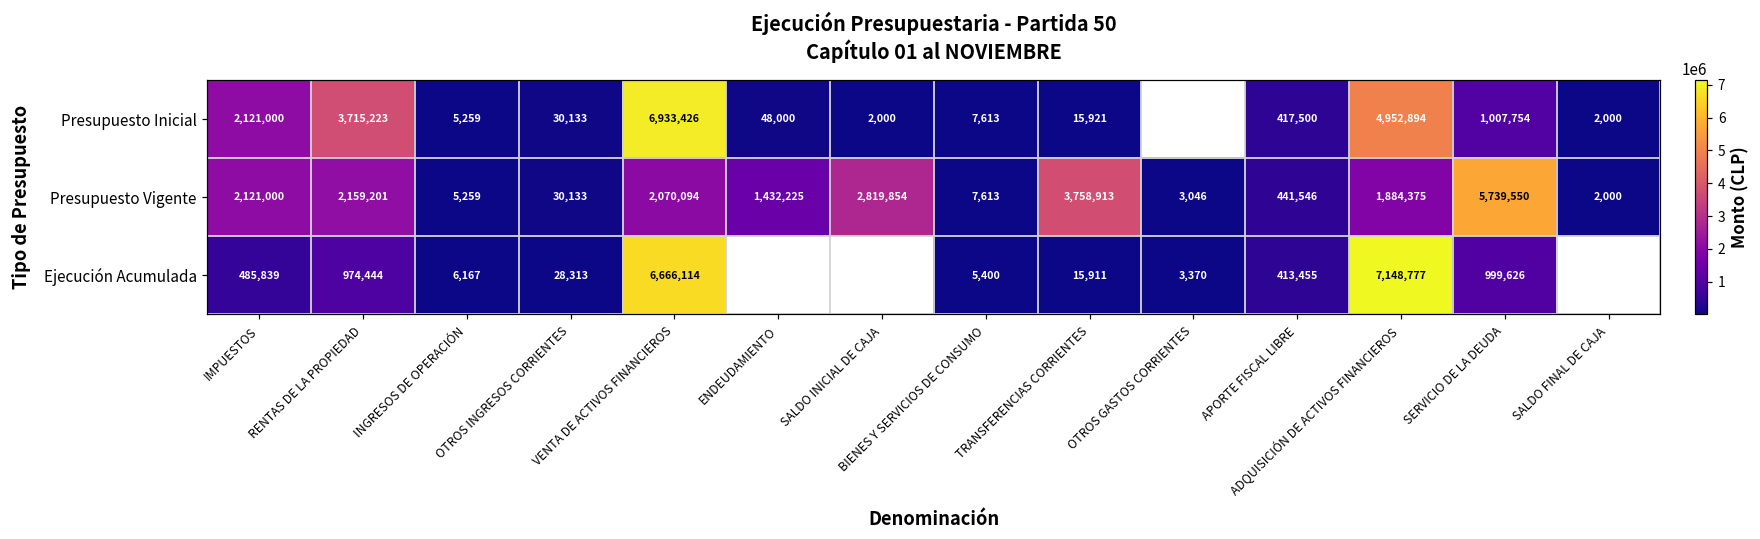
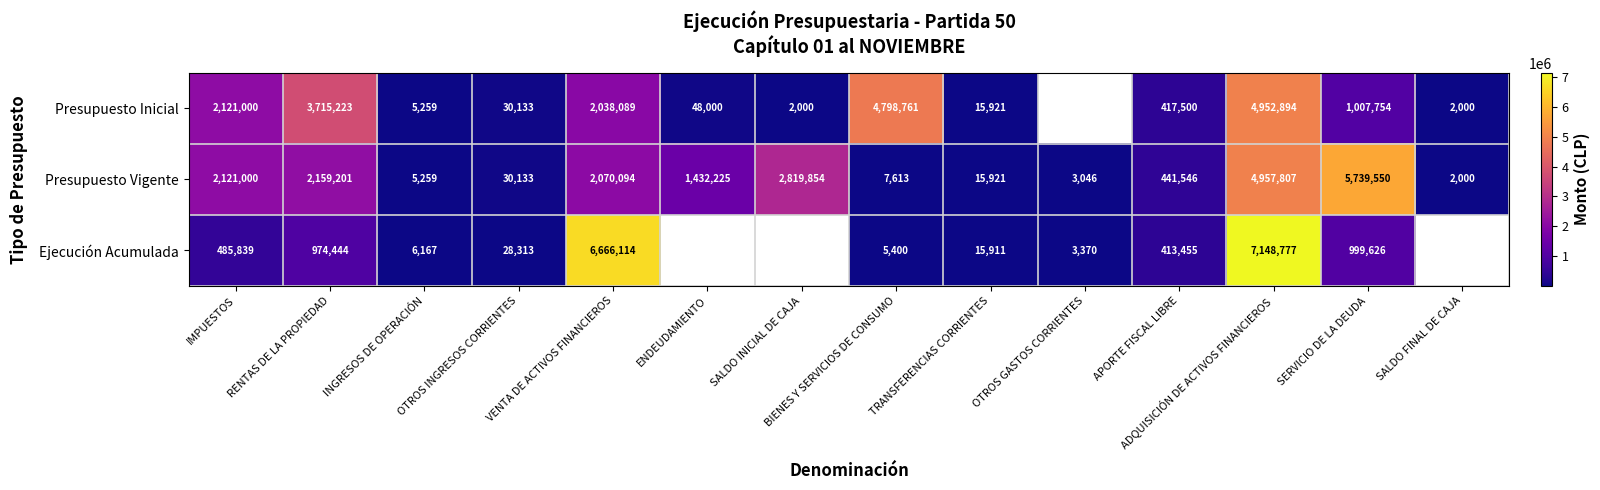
  {
    "Presupuesto Inicial": {
      "IMPUESTOS": "2,121,000",
      "RENTAS DE LA PROPIEDAD": "3,715,223",
      "INGRESOS DE OPERACIÓN": "5,259",
      "OTROS INGRESOS CORRIENTES": "30,133",
-     "VENTA DE ACTIVOS FINANCIEROS": "6,933,426",
+     "VENTA DE ACTIVOS FINANCIEROS": "2,038,089",
      "ENDEUDAMIENTO": "48,000",
      "SALDO INICIAL DE CAJA": "2,000",
-     "BIENES Y SERVICIOS DE CONSUMO": "7,613",
+     "BIENES Y SERVICIOS DE CONSUMO": "4,798,761",
      "TRANSFERENCIAS CORRIENTES": "15,921",
      "APORTE FISCAL LIBRE": "417,500",
      "ADQUISICIÓN DE ACTIVOS FINANCIEROS": "4,952,894",
      "SERVICIO DE LA DEUDA": "1,007,754",
      "SALDO FINAL DE CAJA": "2,000"
    },
    "Presupuesto Vigente": {
      "IMPUESTOS": "2,121,000",
      "RENTAS DE LA PROPIEDAD": "2,159,201",
      "INGRESOS DE OPERACIÓN": "5,259",
      "OTROS INGRESOS CORRIENTES": "30,133",
      "VENTA DE ACTIVOS FINANCIEROS": "2,070,094",
      "ENDEUDAMIENTO": "1,432,225",
      "SALDO INICIAL DE CAJA": "2,819,854",
      "BIENES Y SERVICIOS DE CONSUMO": "7,613",
-     "TRANSFERENCIAS CORRIENTES": "3,758,913",
+     "TRANSFERENCIAS CORRIENTES": "15,921",
      "OTROS GASTOS CORRIENTES": "3,046",
      "APORTE FISCAL LIBRE": "441,546",
-     "ADQUISICIÓN DE ACTIVOS FINANCIEROS": "1,884,375",
+     "ADQUISICIÓN DE ACTIVOS FINANCIEROS": "4,957,807",
      "SERVICIO DE LA DEUDA": "5,739,550",
      "SALDO FINAL DE CAJA": "2,000"
    },
    "Ejecución Acumulada": {
      "IMPUESTOS": "485,839",
      "RENTAS DE LA PROPIEDAD": "974,444",
      "INGRESOS DE OPERACIÓN": "6,167",
      "OTROS INGRESOS CORRIENTES": "28,313",
      "VENTA DE ACTIVOS FINANCIEROS": "6,666,114",
      "BIENES Y SERVICIOS DE CONSUMO": "5,400",
      "TRANSFERENCIAS CORRIENTES": "15,911",
      "OTROS GASTOS CORRIENTES": "3,370",
      "APORTE FISCAL LIBRE": "413,455",
      "ADQUISICIÓN DE ACTIVOS FINANCIEROS": "7,148,777",
      "SERVICIO DE LA DEUDA": "999,626"
    }
  }
